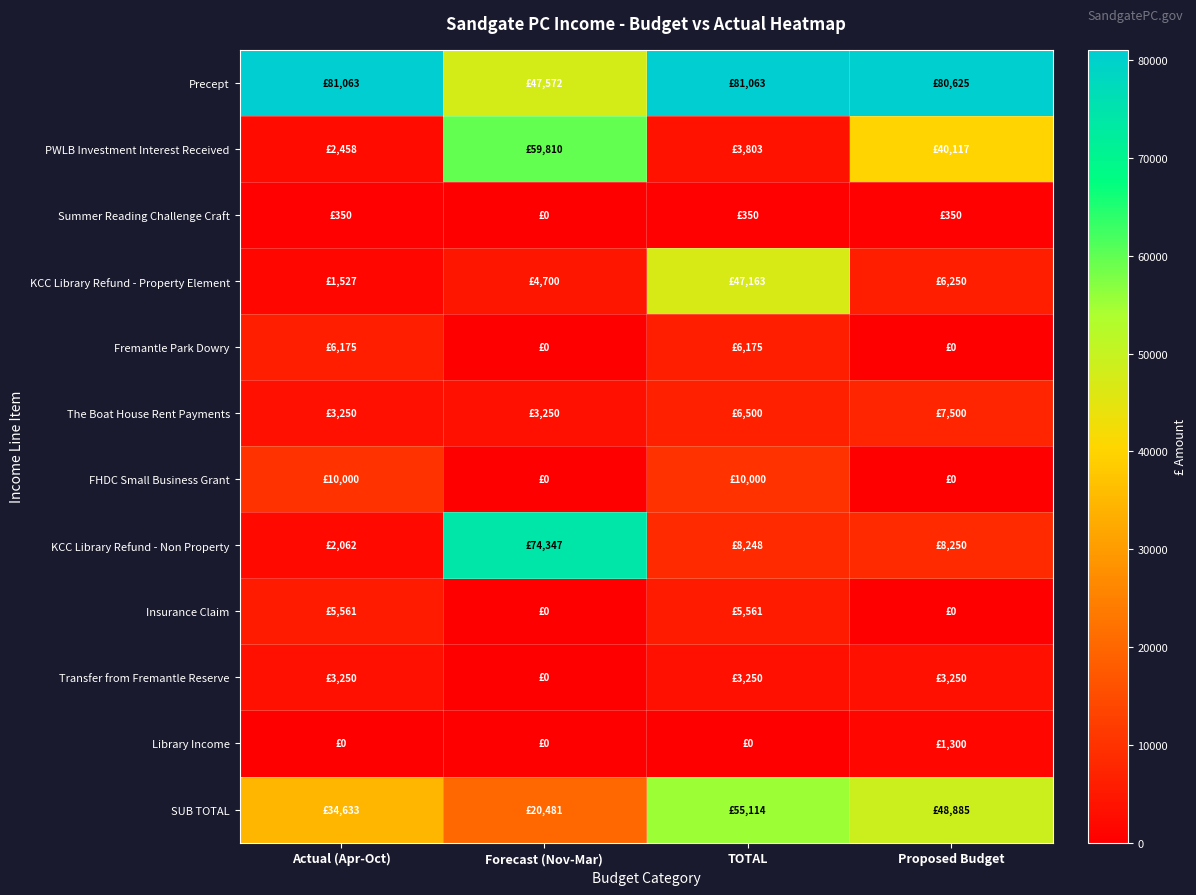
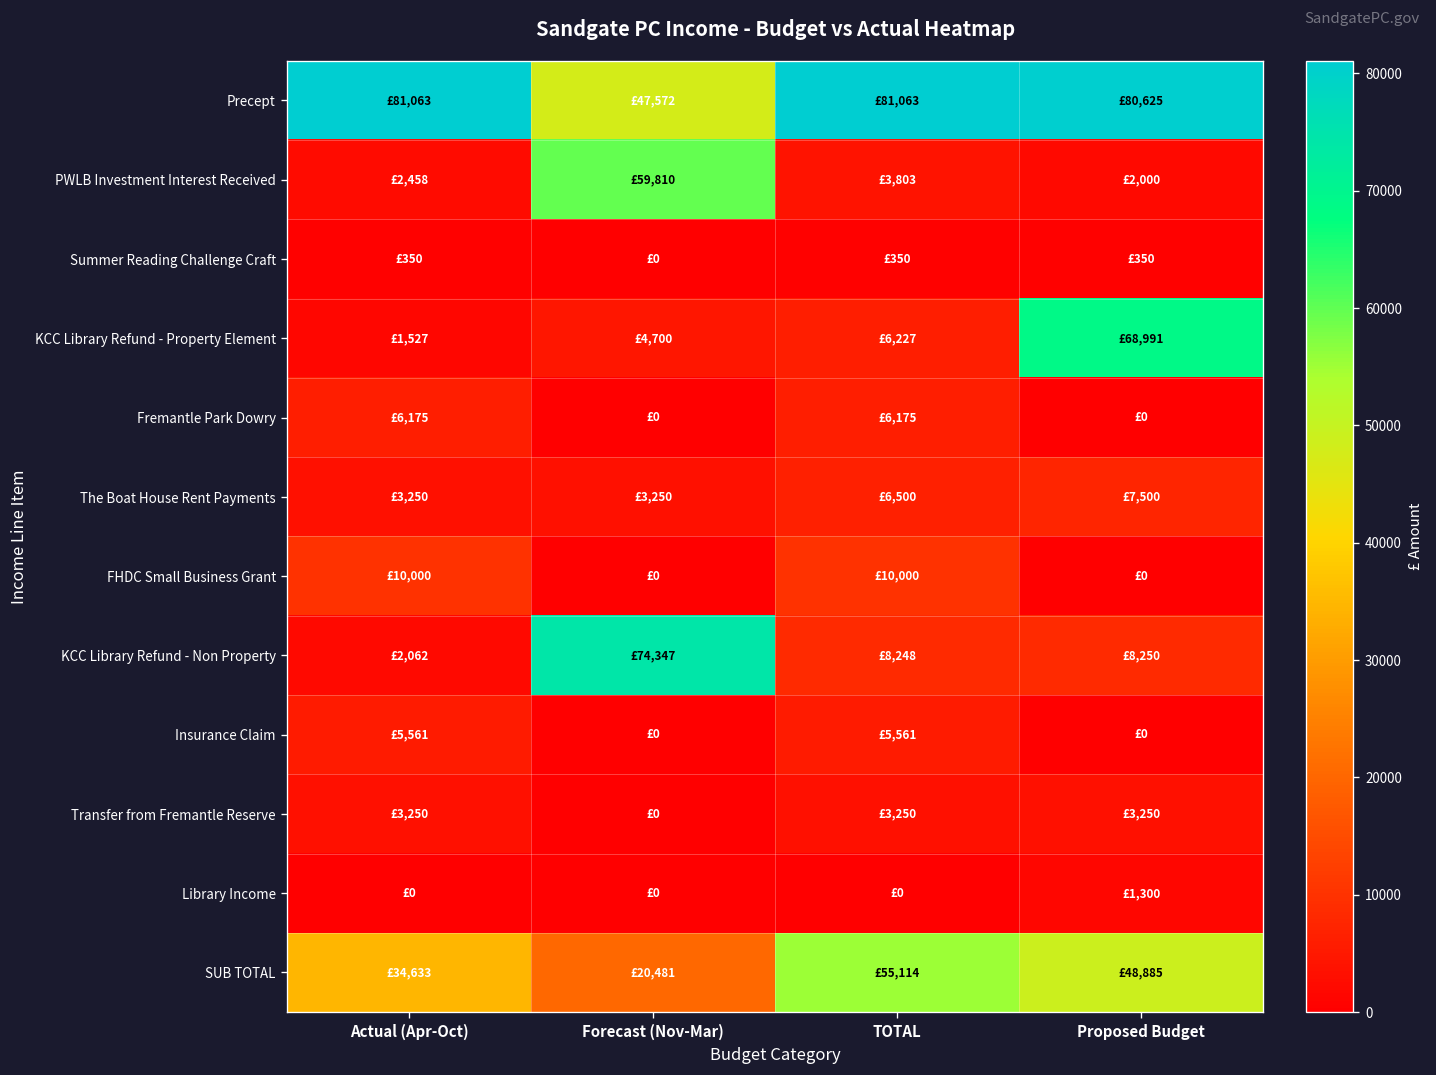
  {
    "Precept": {
      "Actual (Apr-Oct)": "£81,063",
      "Forecast (Nov-Mar)": "£47,572",
      "TOTAL": "£81,063",
      "Proposed Budget": "£80,625"
    },
    "PWLB Investment Interest Received": {
      "Actual (Apr-Oct)": "£2,458",
      "Forecast (Nov-Mar)": "£59,810",
      "TOTAL": "£3,803",
-     "Proposed Budget": "£40,117"
+     "Proposed Budget": "£2,000"
    },
    "Summer Reading Challenge Craft": {
      "Actual (Apr-Oct)": "£350",
      "Forecast (Nov-Mar)": "£0",
      "TOTAL": "£350",
      "Proposed Budget": "£350"
    },
    "KCC Library Refund - Property Element": {
      "Actual (Apr-Oct)": "£1,527",
      "Forecast (Nov-Mar)": "£4,700",
-     "TOTAL": "£47,163",
-     "Proposed Budget": "£6,250"
+     "TOTAL": "£6,227",
+     "Proposed Budget": "£68,991"
    },
    "Fremantle Park Dowry": {
      "Actual (Apr-Oct)": "£6,175",
      "Forecast (Nov-Mar)": "£0",
      "TOTAL": "£6,175",
      "Proposed Budget": "£0"
    },
    "The Boat House Rent Payments": {
      "Actual (Apr-Oct)": "£3,250",
      "Forecast (Nov-Mar)": "£3,250",
      "TOTAL": "£6,500",
      "Proposed Budget": "£7,500"
    },
    "FHDC Small Business Grant": {
      "Actual (Apr-Oct)": "£10,000",
      "Forecast (Nov-Mar)": "£0",
      "TOTAL": "£10,000",
      "Proposed Budget": "£0"
    },
    "KCC Library Refund - Non Property": {
      "Actual (Apr-Oct)": "£2,062",
      "Forecast (Nov-Mar)": "£74,347",
      "TOTAL": "£8,248",
      "Proposed Budget": "£8,250"
    },
    "Insurance Claim": {
      "Actual (Apr-Oct)": "£5,561",
      "Forecast (Nov-Mar)": "£0",
      "TOTAL": "£5,561",
      "Proposed Budget": "£0"
    },
    "Transfer from Fremantle Reserve": {
      "Actual (Apr-Oct)": "£3,250",
      "Forecast (Nov-Mar)": "£0",
      "TOTAL": "£3,250",
      "Proposed Budget": "£3,250"
    },
    "Library Income": {
      "Actual (Apr-Oct)": "£0",
      "Forecast (Nov-Mar)": "£0",
      "TOTAL": "£0",
      "Proposed Budget": "£1,300"
    },
    "SUB TOTAL": {
      "Actual (Apr-Oct)": "£34,633",
      "Forecast (Nov-Mar)": "£20,481",
      "TOTAL": "£55,114",
      "Proposed Budget": "£48,885"
    }
  }
